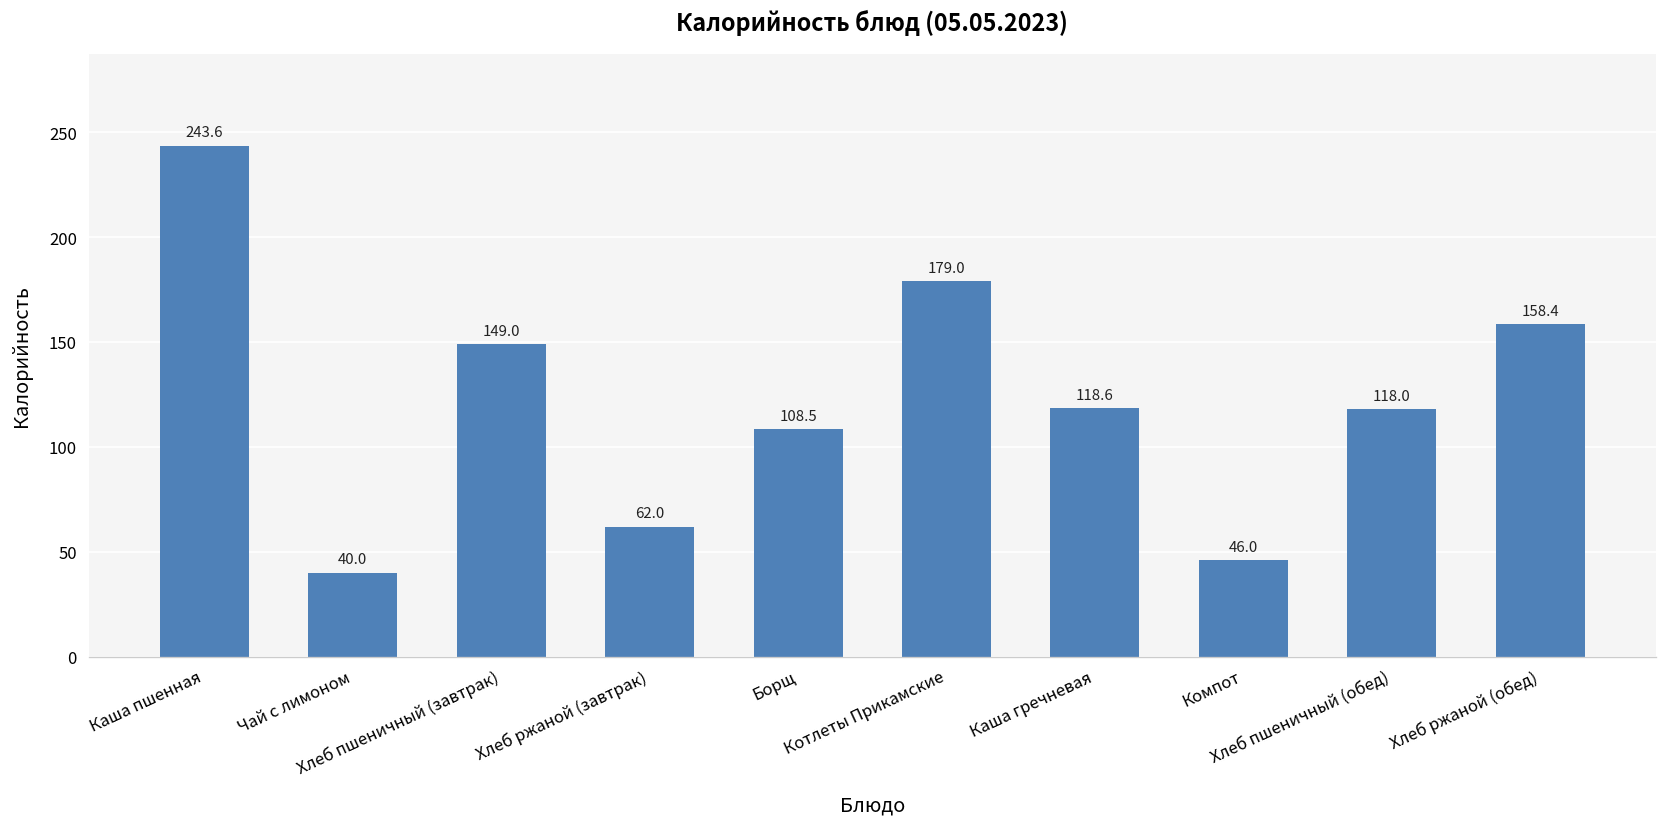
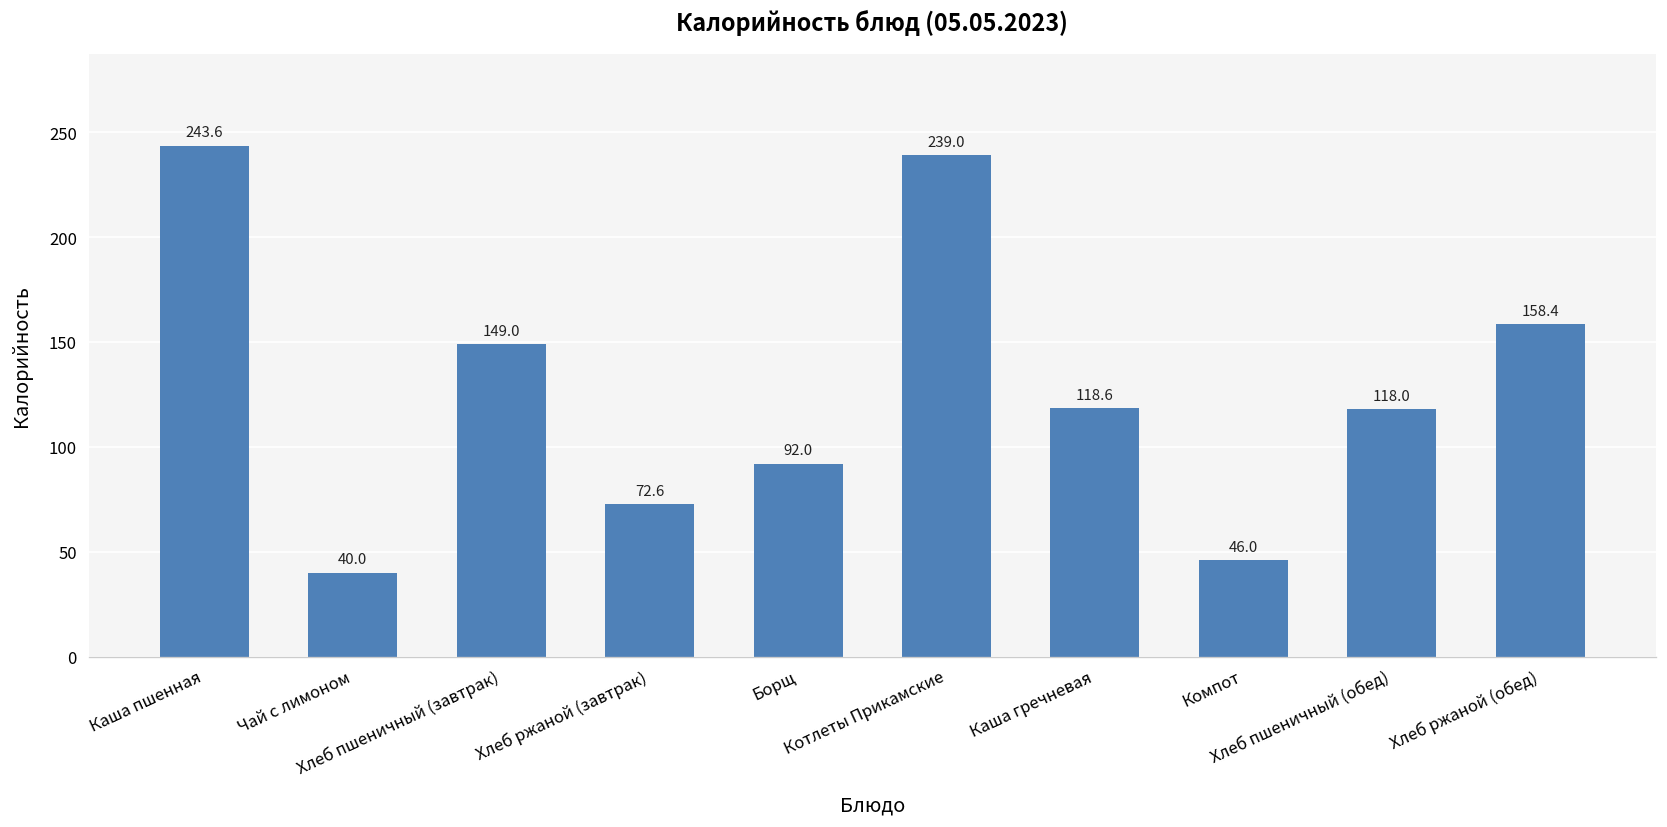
  {
    "Каша пшенная": 243.6,
    "Чай с лимоном": 40.0,
    "Хлеб пшеничный (завтрак)": 149.0,
-   "Хлеб ржаной (завтрак)": 62.0,
-   "Борщ": 108.5,
-   "Котлеты Прикамские": 179.0,
+   "Хлеб ржаной (завтрак)": 72.6,
+   "Борщ": 92.0,
+   "Котлеты Прикамские": 239.0,
    "Каша гречневая": 118.6,
    "Компот": 46.0,
    "Хлеб пшеничный (обед)": 118.0,
    "Хлеб ржаной (обед)": 158.4
  }
